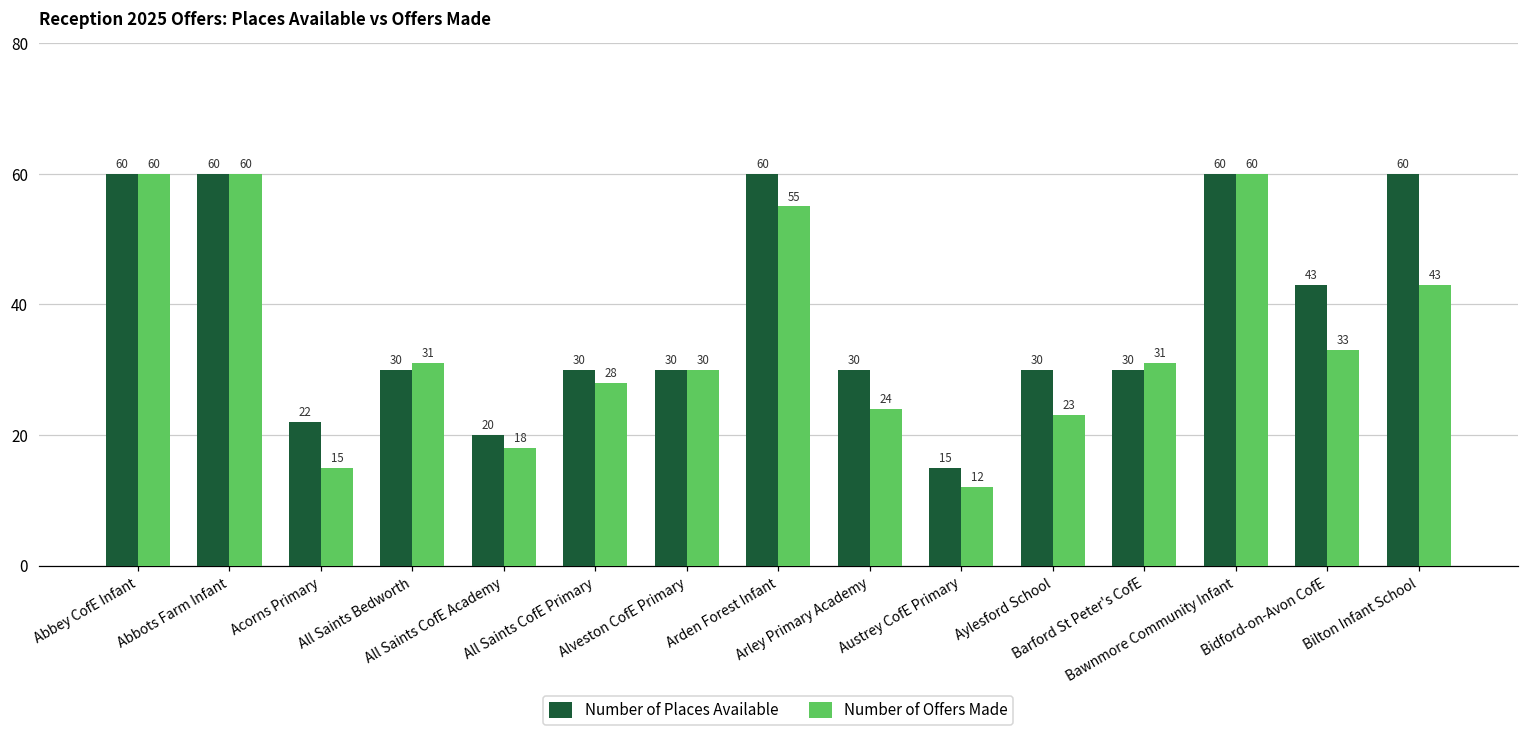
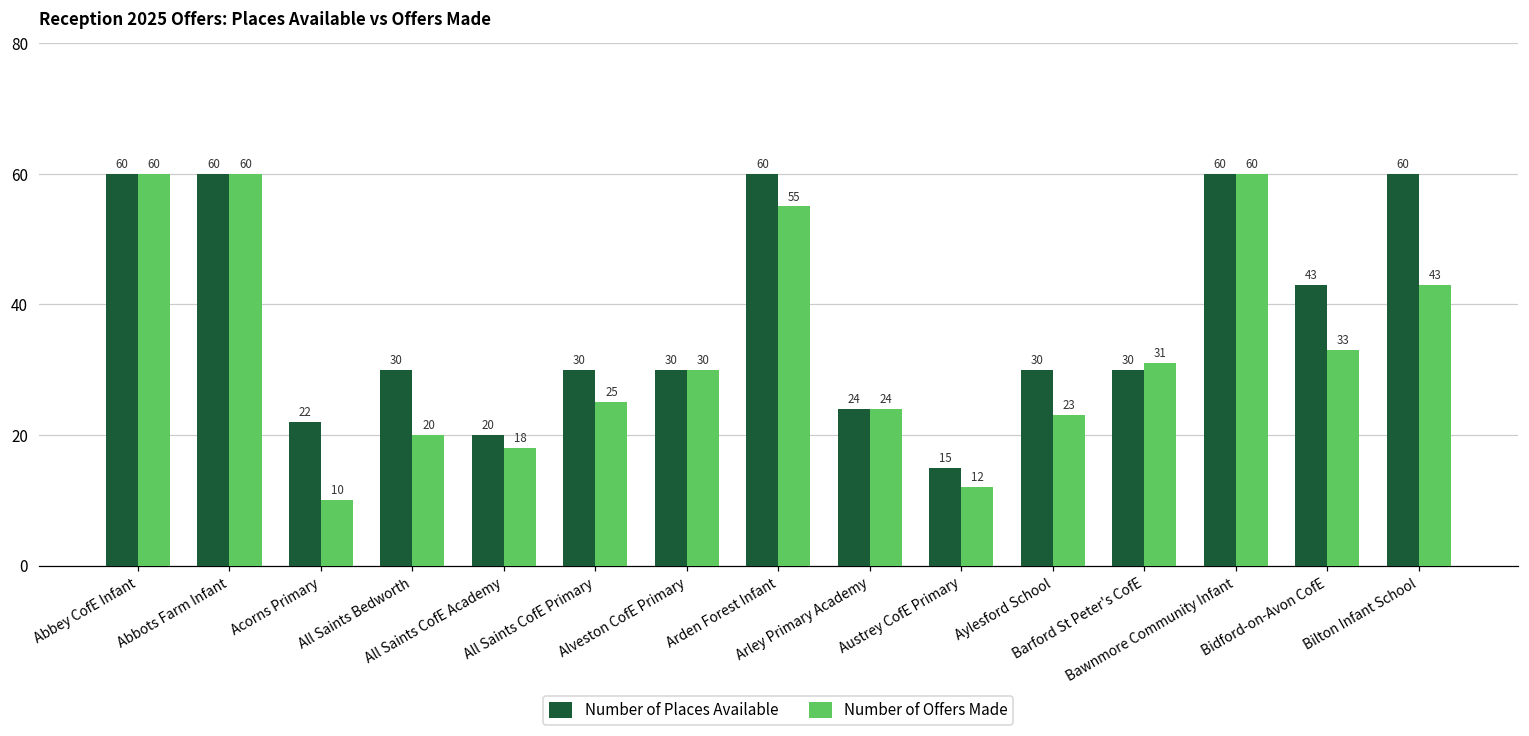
  {
    "Number of Places Available": {
      "Abbey CofE Infant": 60,
      "Abbots Farm Infant": 60,
      "Acorns Primary": 22,
      "All Saints Bedworth": 30,
      "All Saints CofE Academy": 20,
      "All Saints CofE Primary": 30,
      "Alveston CofE Primary": 30,
      "Arden Forest Infant": 60,
-     "Arley Primary Academy": 30,
+     "Arley Primary Academy": 24,
      "Austrey CofE Primary": 15,
      "Aylesford School": 30,
      "Barford St Peter's CofE": 30,
      "Bawnmore Community Infant": 60,
      "Bidford-on-Avon CofE": 43,
      "Bilton Infant School": 60
    },
    "Number of Offers Made": {
      "Abbey CofE Infant": 60,
      "Abbots Farm Infant": 60,
-     "Acorns Primary": 15,
-     "All Saints Bedworth": 31,
+     "Acorns Primary": 10,
+     "All Saints Bedworth": 20,
      "All Saints CofE Academy": 18,
-     "All Saints CofE Primary": 28,
+     "All Saints CofE Primary": 25,
      "Alveston CofE Primary": 30,
      "Arden Forest Infant": 55,
      "Arley Primary Academy": 24,
      "Austrey CofE Primary": 12,
      "Aylesford School": 23,
      "Barford St Peter's CofE": 31,
      "Bawnmore Community Infant": 60,
      "Bidford-on-Avon CofE": 33,
      "Bilton Infant School": 43
    }
  }
